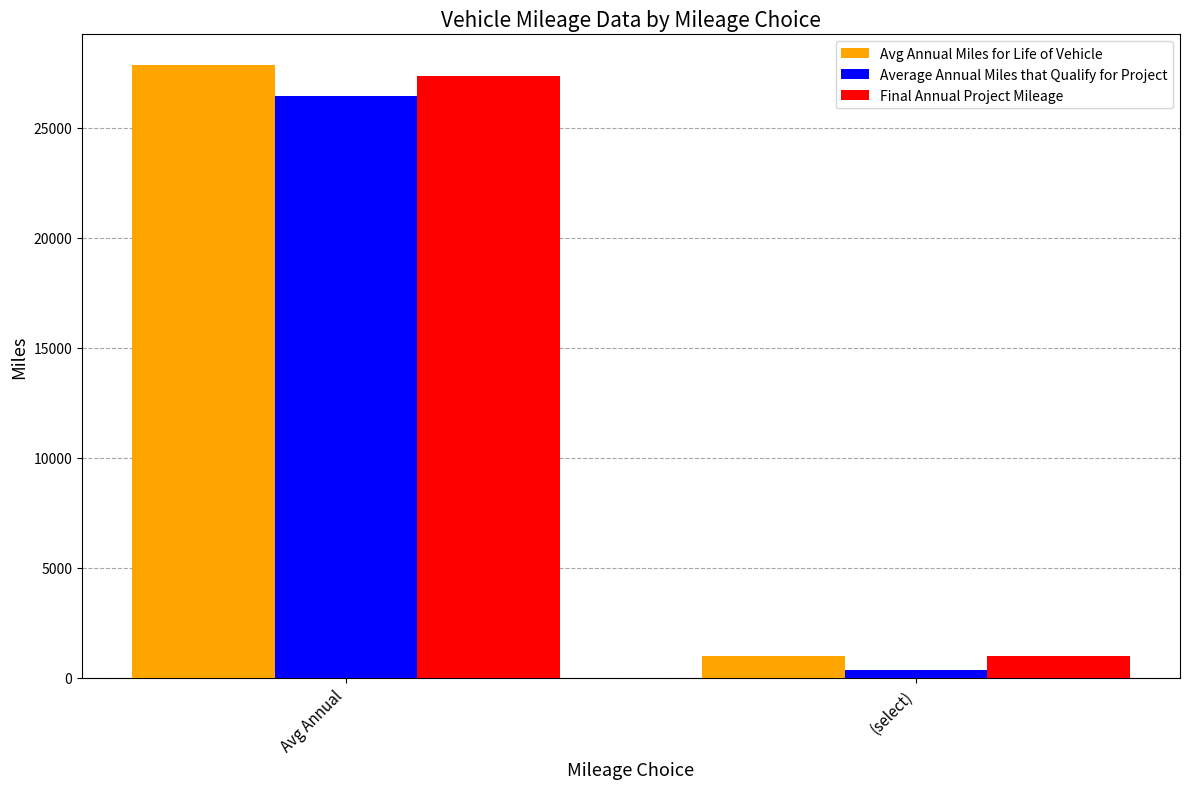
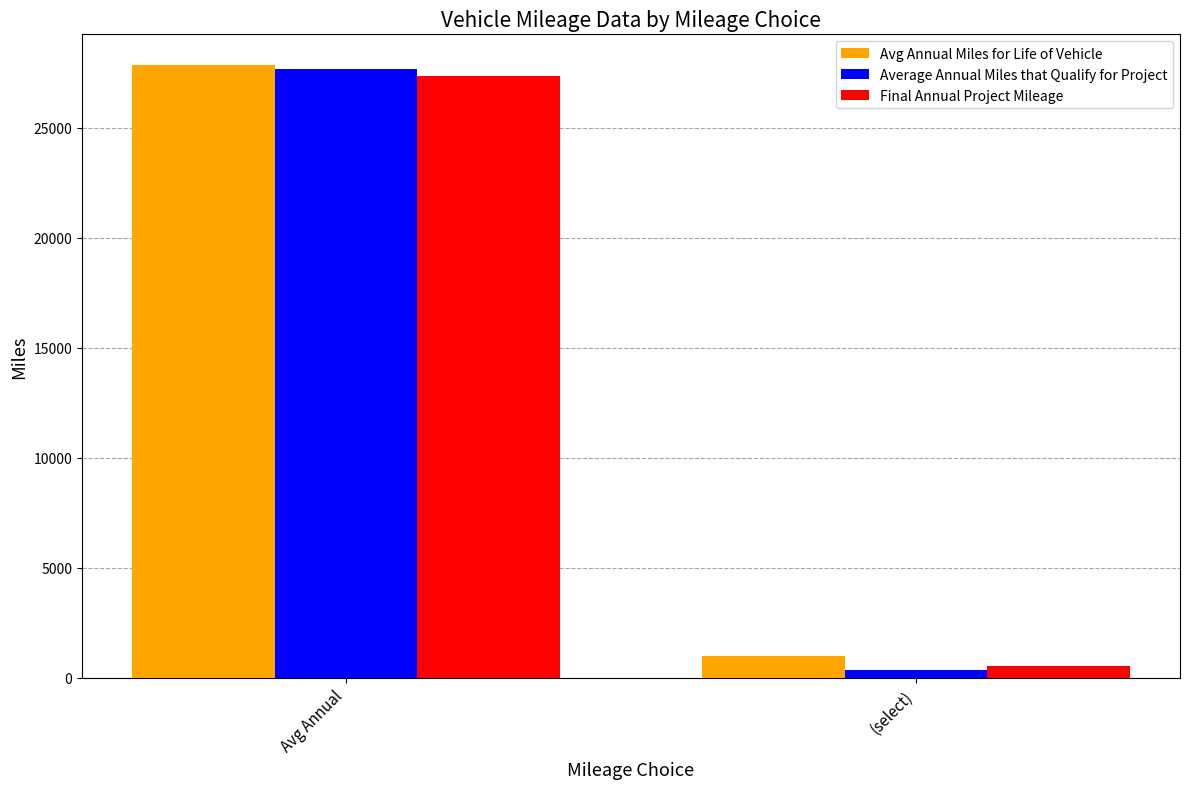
  {
    "Avg Annual Miles for Life of Vehicle": {
      "Avg Annual": 27900,
      "(select)": 1000
    },
    "Average Annual Miles that Qualify for Project": {
-     "Avg Annual": 26500,
+     "Avg Annual": 27700,
      "(select)": 300
    },
    "Final Annual Project Mileage": {
      "Avg Annual": 27300,
-     "(select)": 1000
+     "(select)": 500
    }
  }
